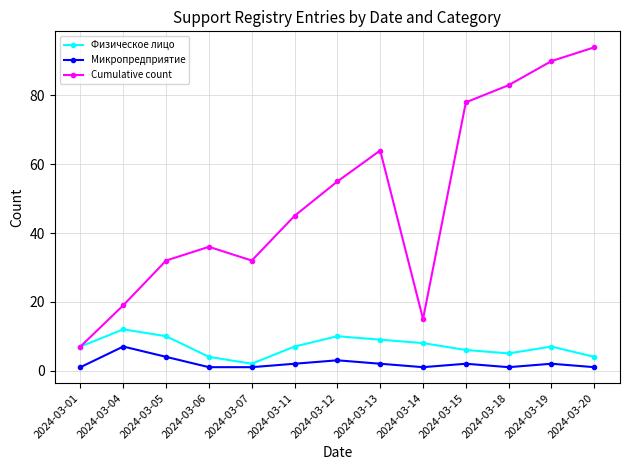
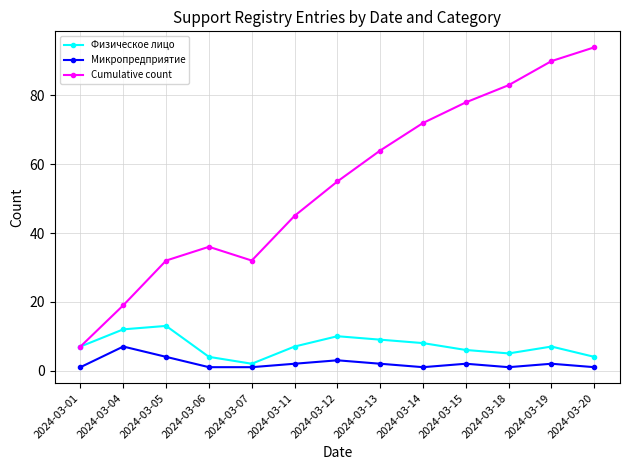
  {
    "Физическое лицо": {
      "2024-03-04": 12,
-     "2024-03-05": 10,
+     "2024-03-05": 13,
      "2024-03-06": 4,
      "2024-03-07": 2,
      "2024-03-11": 7,
      "2024-03-12": 10,
      "2024-03-13": 9,
      "2024-03-14": 8,
      "2024-03-15": 6,
      "2024-03-18": 5,
      "2024-03-19": 7,
      "2024-03-20": 4
    },
    "Микропредприятие": {
      "2024-03-01": 1,
      "2024-03-04": 7,
      "2024-03-05": 4,
      "2024-03-06": 1,
      "2024-03-07": 1,
      "2024-03-11": 2,
      "2024-03-12": 3,
      "2024-03-13": 2,
      "2024-03-14": 1,
      "2024-03-15": 2,
      "2024-03-18": 1,
      "2024-03-19": 2,
      "2024-03-20": 1
    },
    "Cumulative count": {
      "2024-03-04": 19,
      "2024-03-05": 32,
      "2024-03-06": 36,
      "2024-03-07": 32,
      "2024-03-11": 45,
      "2024-03-12": 55,
      "2024-03-13": 64,
-     "2024-03-14": 15,
+     "2024-03-14": 72,
      "2024-03-15": 78,
      "2024-03-18": 83,
      "2024-03-19": 90,
      "2024-03-20": 94
    }
  }
